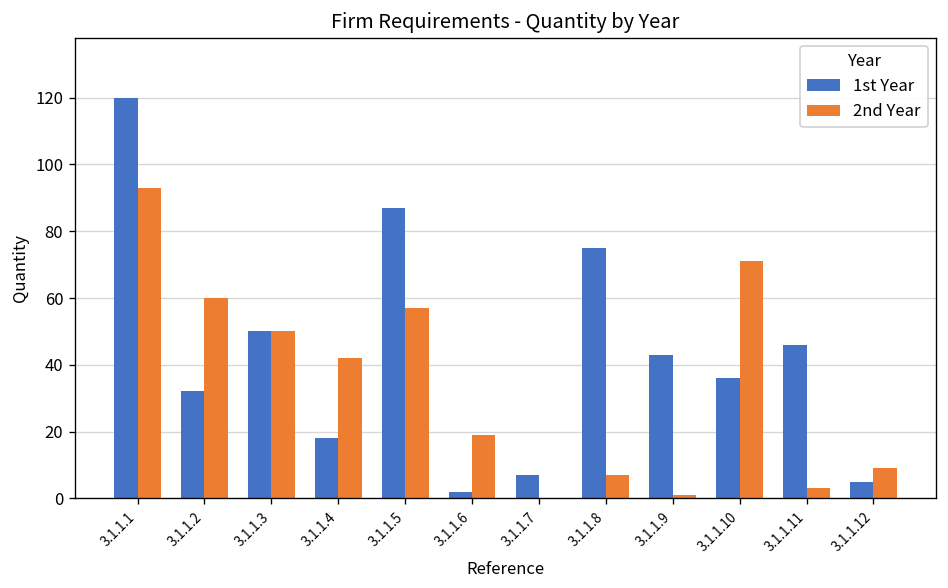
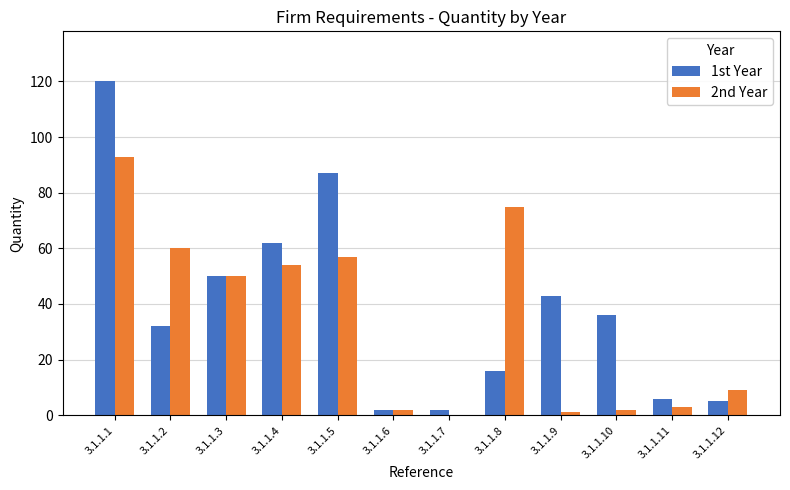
  {
    "1st Year": {
      "3.1.1.1": 120,
      "3.1.1.2": 32,
      "3.1.1.3": 50,
-     "3.1.1.4": 18,
+     "3.1.1.4": 62,
      "3.1.1.5": 87,
      "3.1.1.6": 2,
-     "3.1.1.7": 7,
-     "3.1.1.8": 75,
+     "3.1.1.7": 2,
+     "3.1.1.8": 16,
      "3.1.1.9": 43,
      "3.1.1.10": 36,
-     "3.1.1.11": 46,
+     "3.1.1.11": 6,
      "3.1.1.12": 5
    },
    "2nd Year": {
      "3.1.1.1": 93,
      "3.1.1.2": 60,
      "3.1.1.3": 50,
-     "3.1.1.4": 42,
+     "3.1.1.4": 54,
      "3.1.1.5": 57,
-     "3.1.1.6": 19,
+     "3.1.1.6": 2,
      "3.1.1.7": 0,
-     "3.1.1.8": 7,
+     "3.1.1.8": 75,
      "3.1.1.9": 1,
-     "3.1.1.10": 71,
+     "3.1.1.10": 2,
      "3.1.1.11": 3,
      "3.1.1.12": 9
    }
  }
